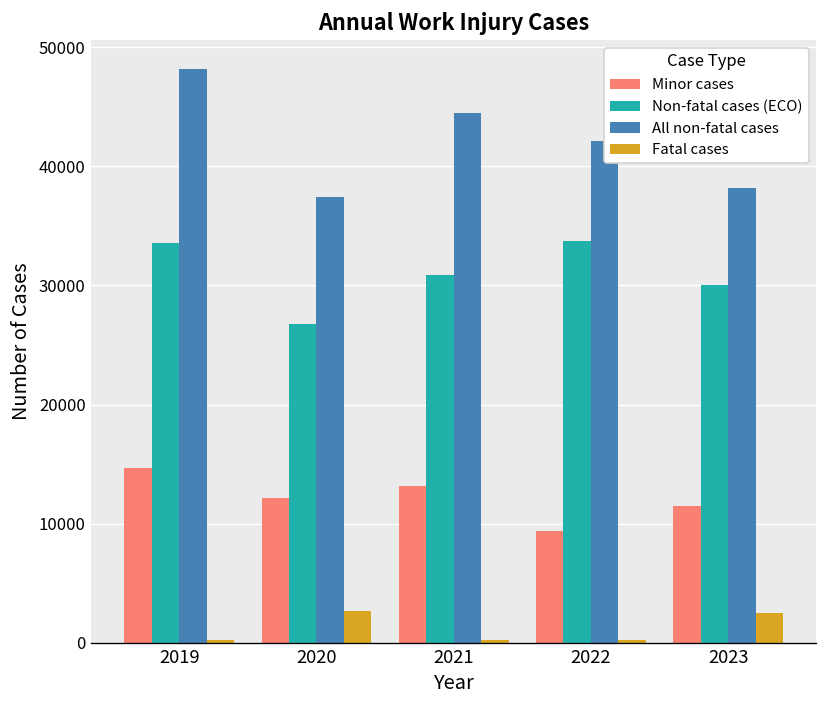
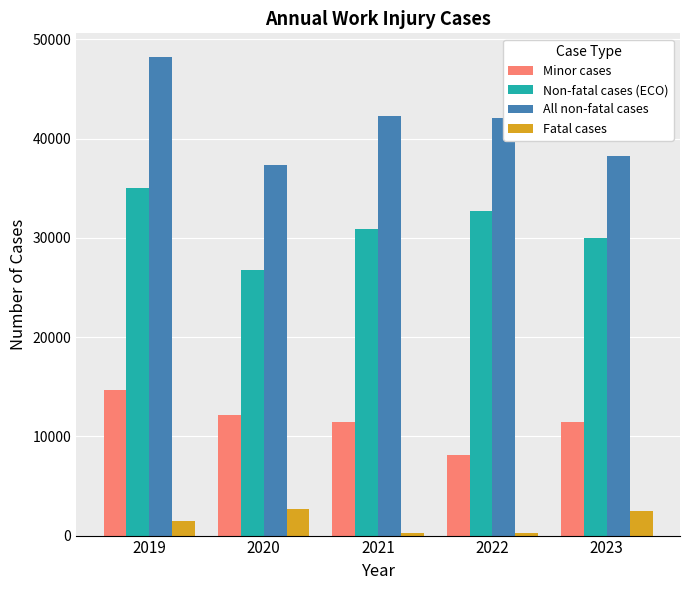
  {
    "Minor cases": {
      "2019": 15000,
      "2020": 12000,
-     "2021": 13000,
-     "2022": 9000,
+     "2021": 11000,
+     "2022": 8000,
      "2023": 11000
    },
    "Non-fatal cases (ECO)": {
-     "2019": 34000,
+     "2019": 35000,
      "2020": 27000,
      "2021": 31000,
-     "2022": 34000,
+     "2022": 33000,
      "2023": 30000
    },
    "All non-fatal cases": {
      "2019": 48000,
      "2020": 37000,
-     "2021": 44000,
+     "2021": 42000,
      "2023": 38000
    },
    "Fatal cases": {
-     "2019": 0,
+     "2019": 1000,
      "2020": 3000,
      "2022": 0,
      "2023": 2000
    }
  }
